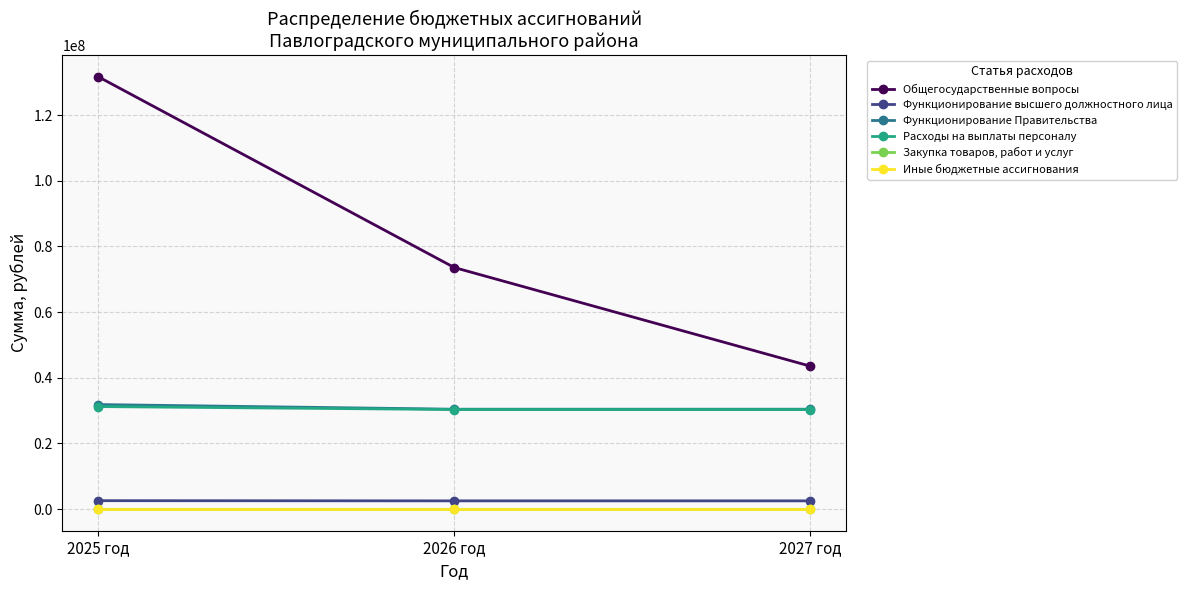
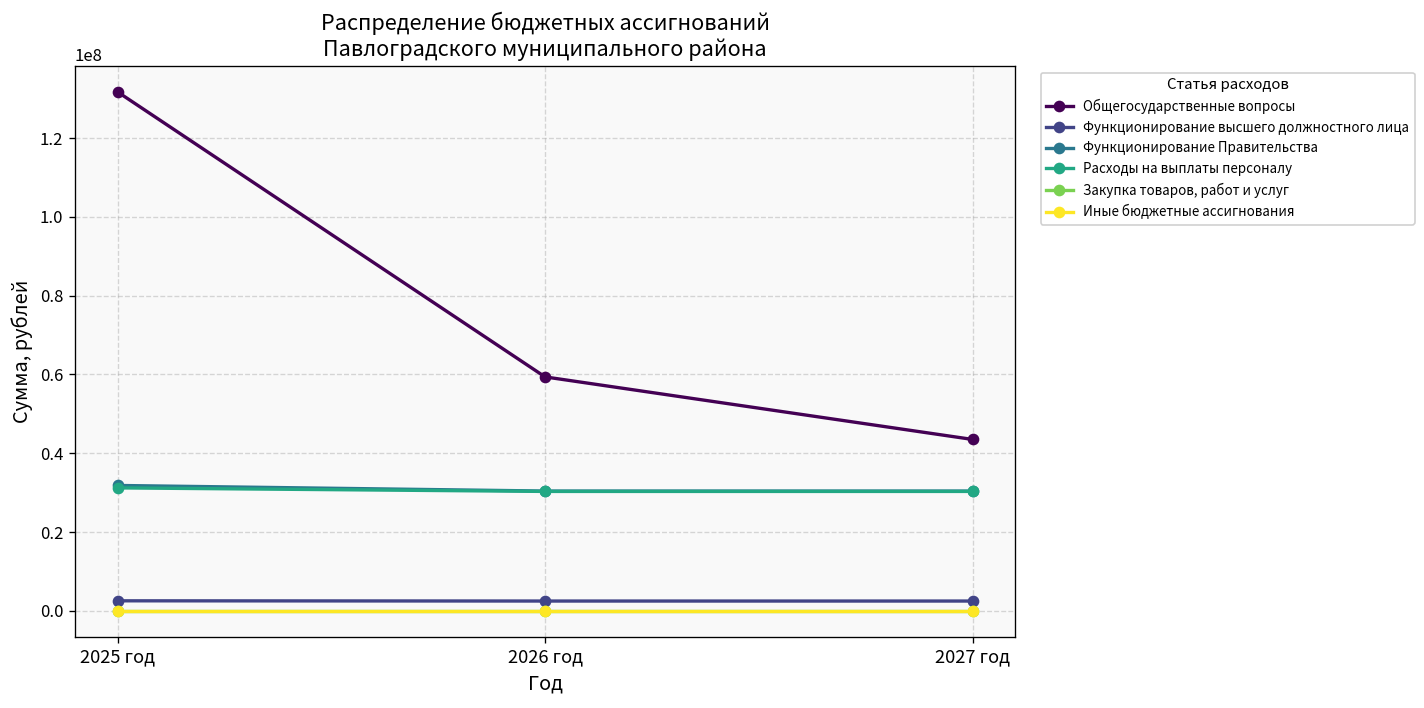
  {
    "Общегосударственные вопросы": {
      "2025 год": 132000000,
-     "2026 год": 74000000,
+     "2026 год": 59000000,
      "2027 год": 44000000
    },
    "Иные бюджетные ассигнования": {
      "2025 год": 0,
      "2026 год": 0,
      "2027 год": 0
    }
  }
